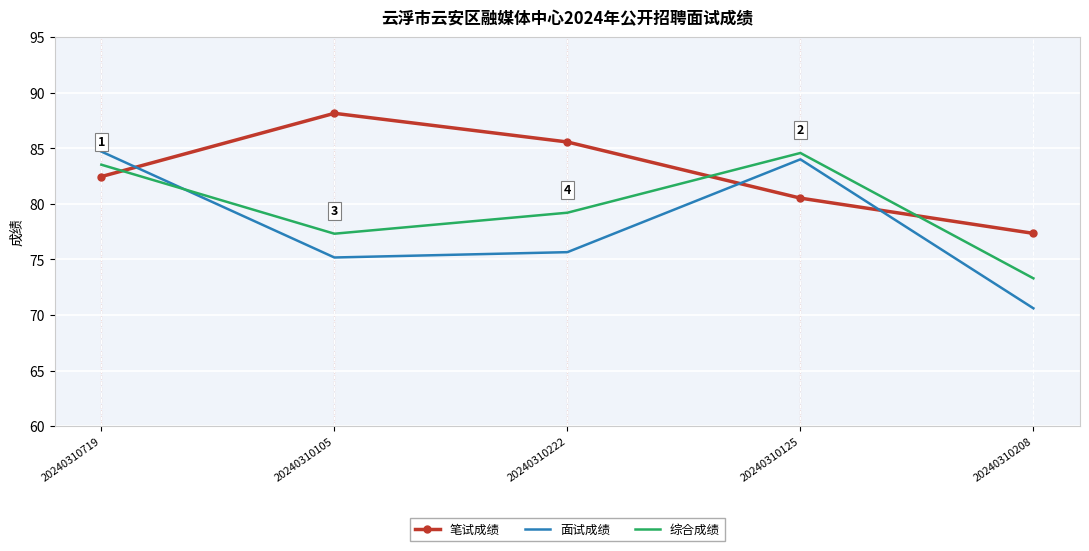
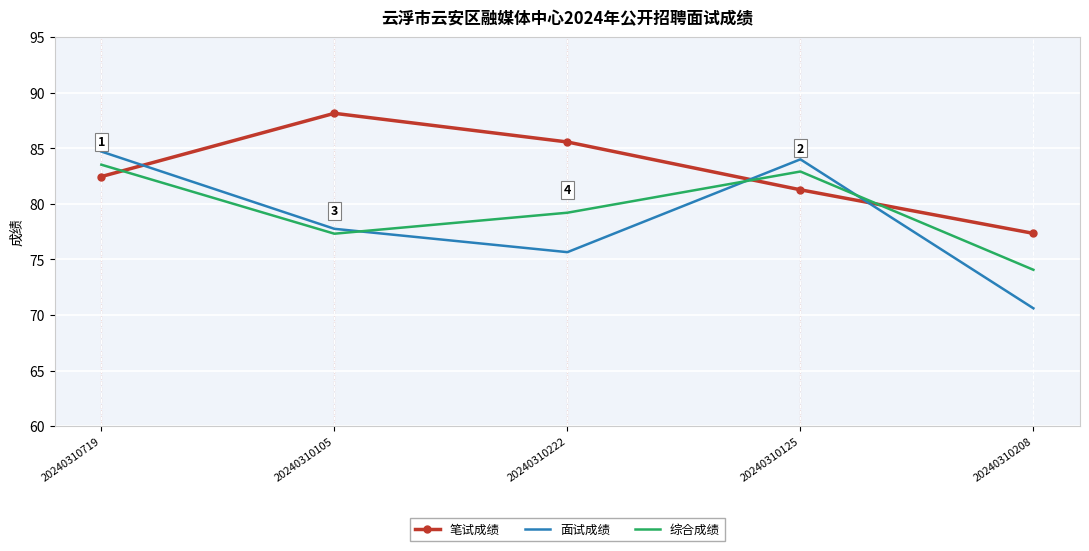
  {
    "笔试成绩": {
      "20240310719": 82.5,
      "20240310105": 88.1,
      "20240310222": 85.6,
-     "20240310125": 80.5,
+     "20240310125": 81.3,
      "20240310208": 77.3
    },
    "面试成绩": {
-     "20240310105": 75.2,
+     "20240310105": 77.8,
      "20240310222": 75.7,
      "20240310125": 84.0,
      "20240310208": 70.6
    },
    "综合成绩": {
      "20240310719": 83.5,
-     "20240310125": 84.6,
-     "20240310208": 73.3
+     "20240310125": 82.9,
+     "20240310208": 74.1
    }
  }
